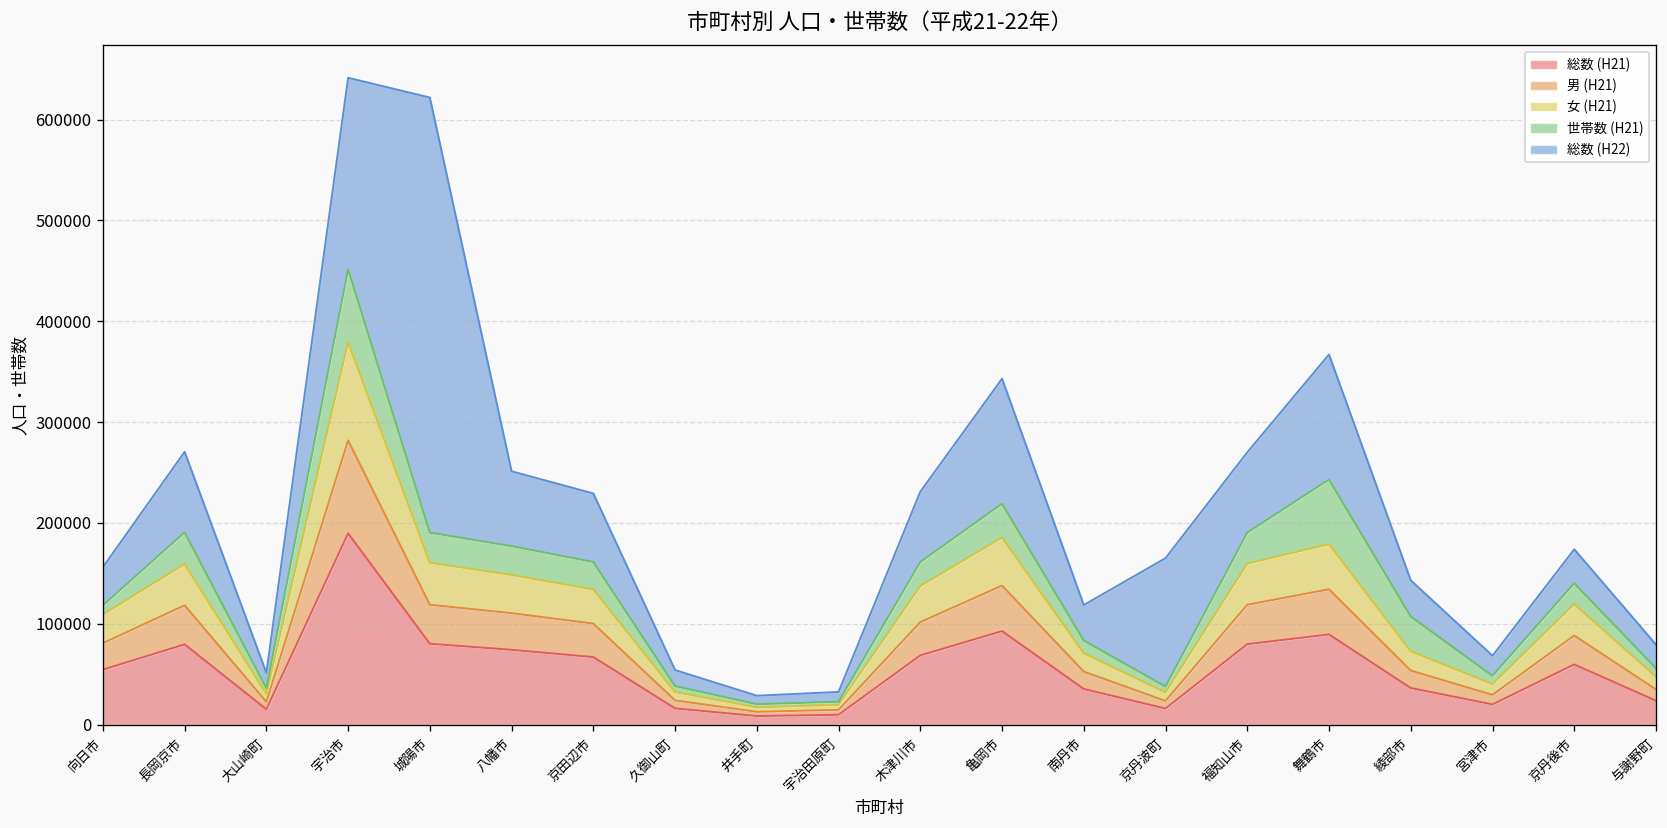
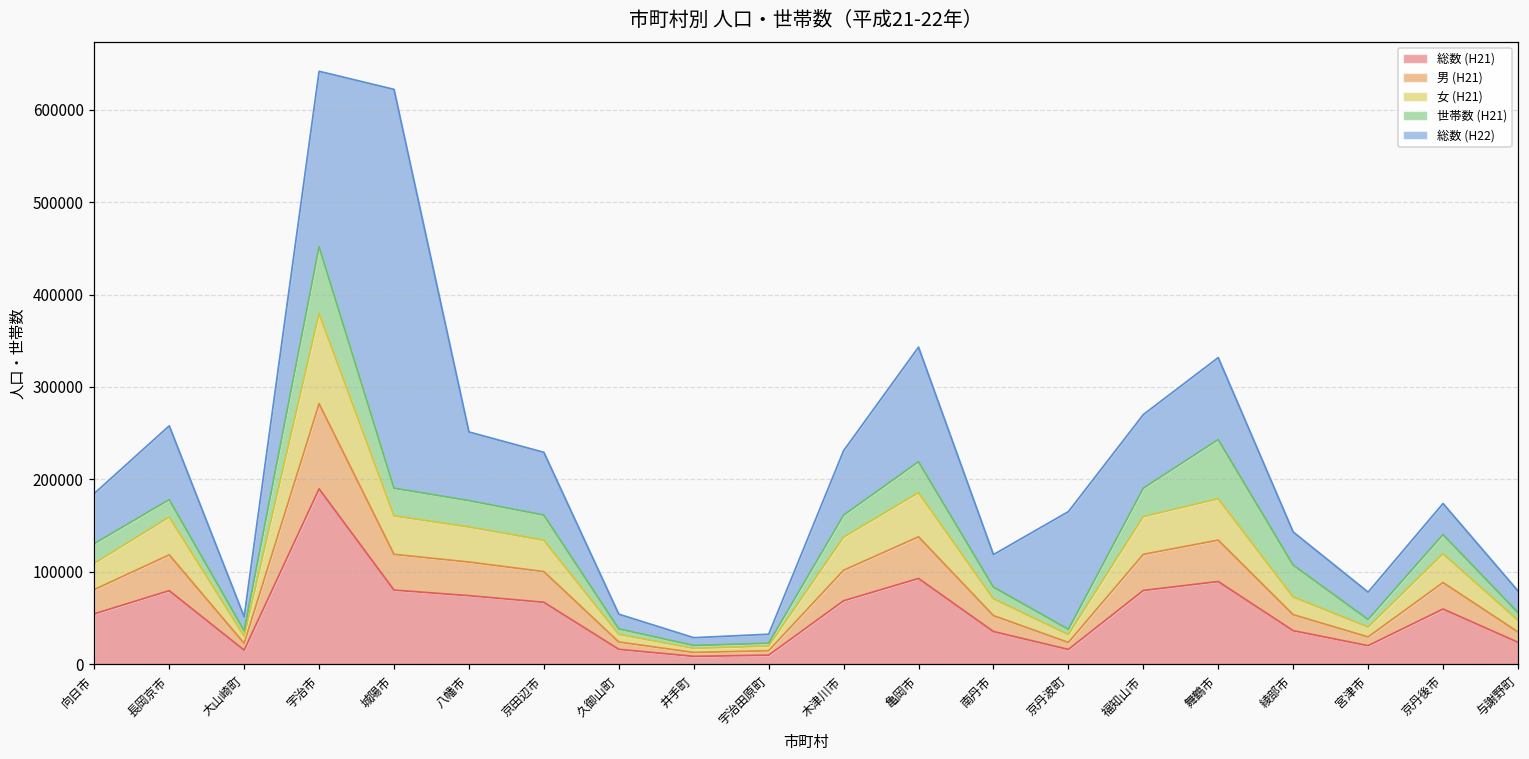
  {
    "世帯数 (H21)": {
-     "向日市": 10000,
-     "長岡京市": 30000,
+     "向日市": 20000,
+     "長岡京市": 20000,
      "大山崎町": 10000,
      "宇治市": 70000,
      "城陽市": 30000,
      "八幡市": 30000,
      "京田辺市": 30000,
      "久御山町": 10000,
      "井手町": 0,
      "宇治田原町": 0,
      "木津川市": 20000,
      "亀岡市": 30000,
      "南丹市": 10000,
      "京丹波町": 10000,
      "福知山市": 30000,
      "舞鶴市": 60000,
      "綾部市": 30000,
      "宮津市": 10000,
      "京丹後市": 20000,
      "与謝野町": 10000
    },
    "総数 (H22)": {
-     "向日市": 40000,
+     "向日市": 50000,
      "長岡京市": 80000,
      "大山崎町": 20000,
      "宇治市": 190000,
      "城陽市": 430000,
      "八幡市": 70000,
      "京田辺市": 70000,
      "久御山町": 20000,
      "井手町": 10000,
      "宇治田原町": 10000,
      "木津川市": 70000,
      "亀岡市": 120000,
      "南丹市": 40000,
      "京丹波町": 130000,
      "福知山市": 80000,
-     "舞鶴市": 120000,
+     "舞鶴市": 90000,
      "綾部市": 40000,
-     "宮津市": 20000,
+     "宮津市": 30000,
      "京丹後市": 30000,
      "与謝野町": 20000
    }
  }
